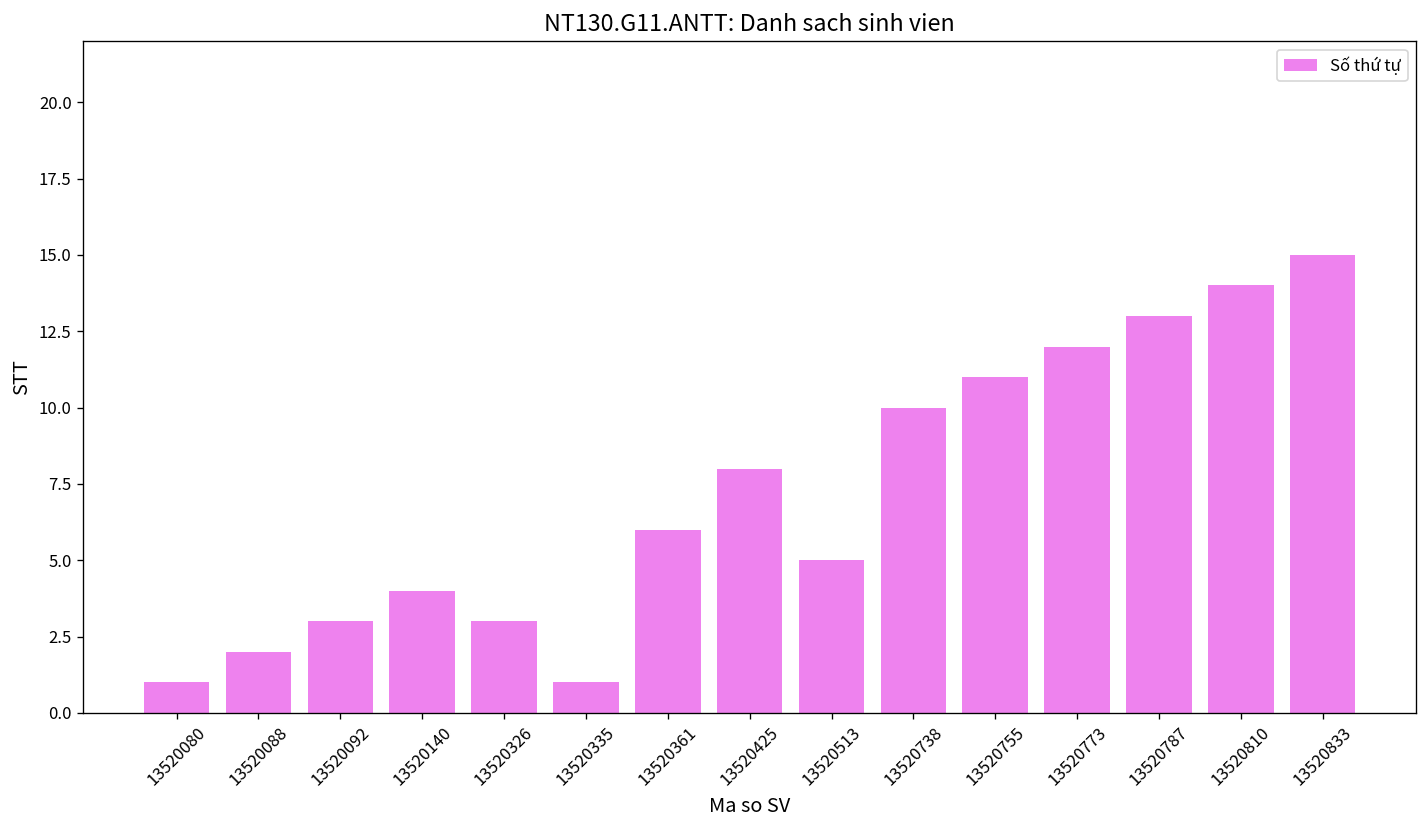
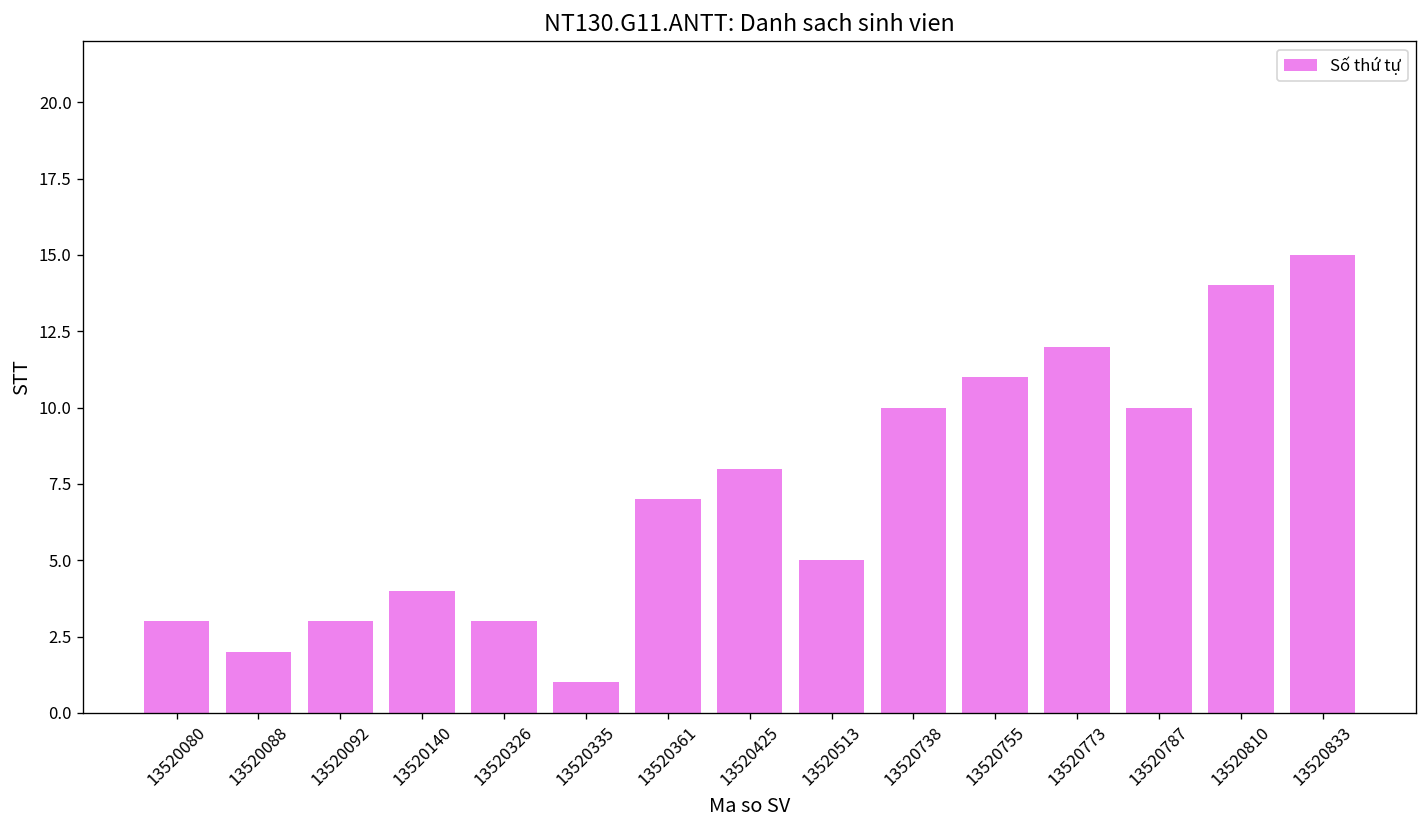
  {
-   "13520080": 1,
+   "13520080": 3,
    "13520088": 2,
    "13520092": 3,
    "13520140": 4,
    "13520326": 3,
    "13520335": 1,
-   "13520361": 6,
+   "13520361": 7,
    "13520425": 8,
    "13520513": 5,
    "13520738": 10,
    "13520755": 11,
    "13520773": 12,
-   "13520787": 13,
+   "13520787": 10,
    "13520810": 14,
    "13520833": 15
  }
